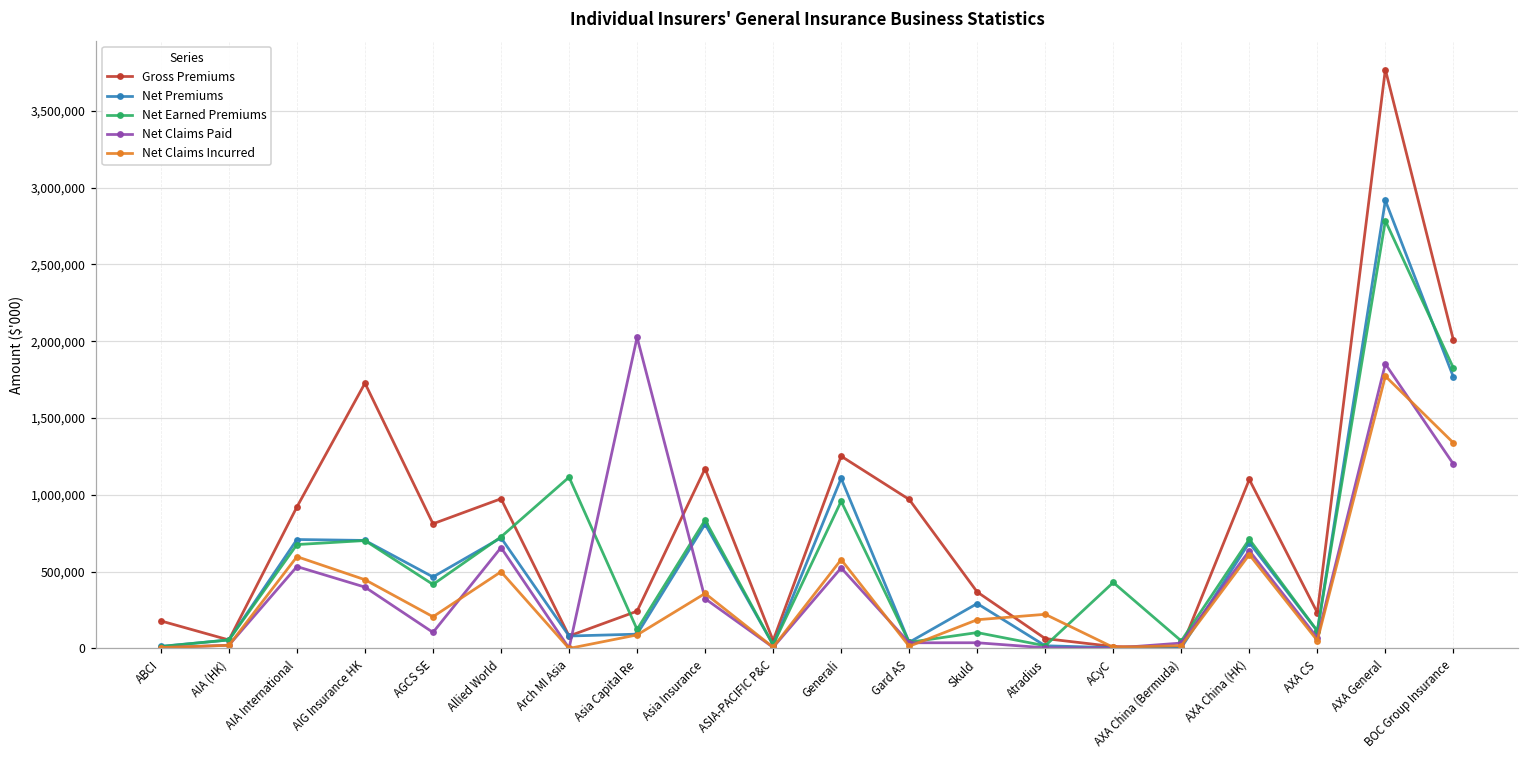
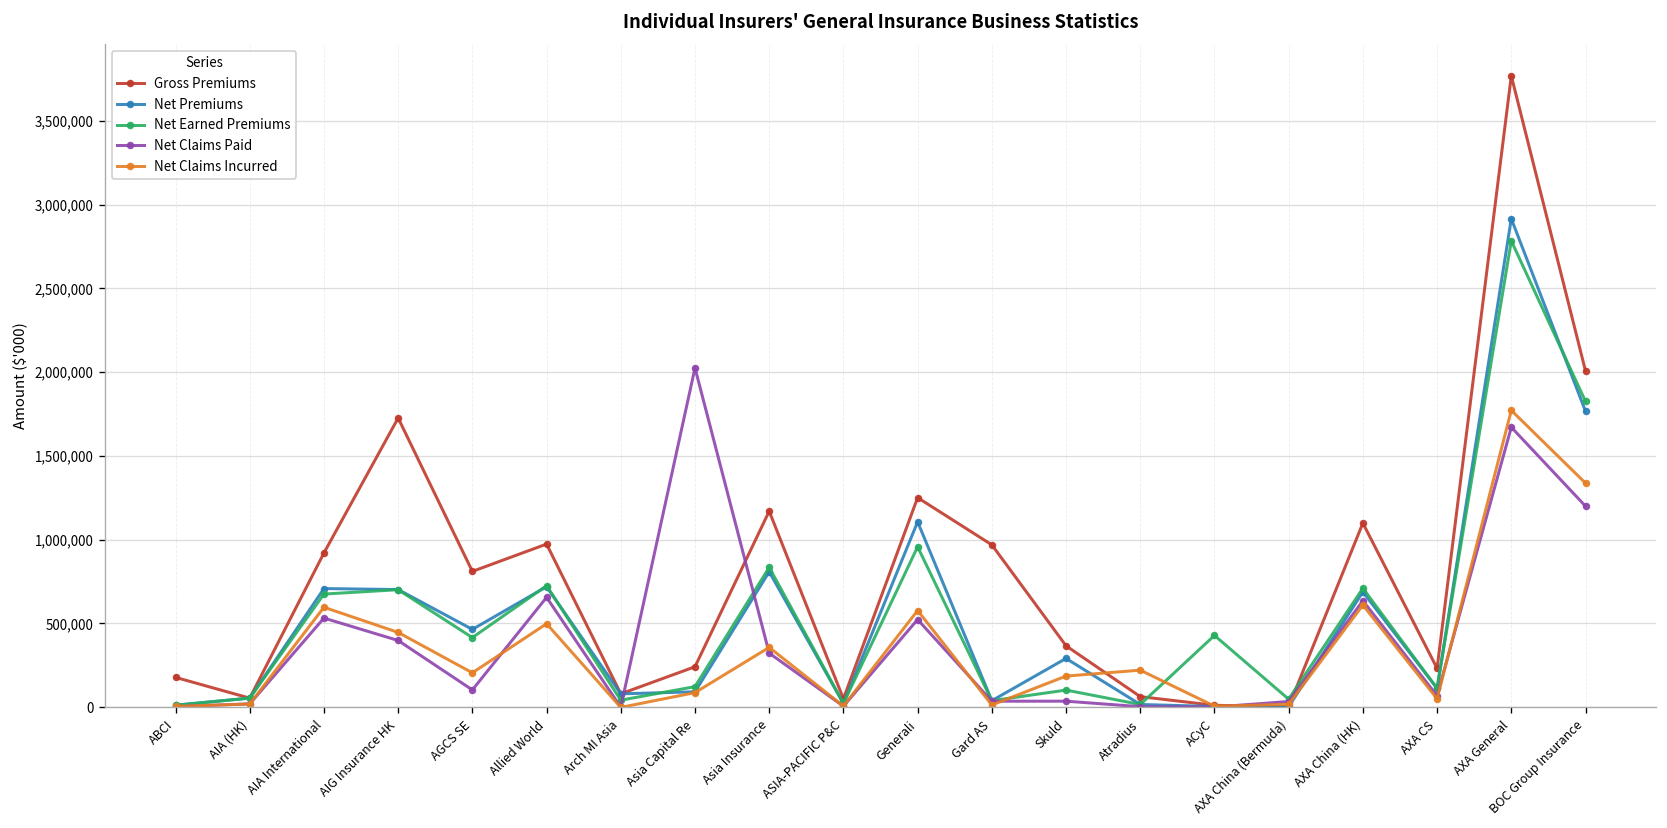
  {
    "Gross Premiums": {
      "ABCI": "180,000",
      "AIA International": "920,000",
      "AIG Insurance HK": "1,730,000",
      "AGCS SE": "810,000",
      "Allied World": "970,000",
      "Asia Capital Re": "240,000",
      "Asia Insurance": "1,170,000",
      "ASIA-PACIFIC P&C": "50,000",
      "Generali": "1,250,000",
      "Gard AS": "970,000",
      "Skuld": "370,000",
      "Atradius": "60,000",
      "AXA China (HK)": "1,100,000",
      "AXA CS": "230,000",
      "AXA General": "3,770,000",
      "BOC Group Insurance": "2,010,000"
    },
    "Net Premiums": {
      "AIA International": "710,000",
      "AGCS SE": "460,000",
      "Asia Insurance": "810,000",
      "Generali": "1,110,000",
      "Skuld": "290,000",
      "AXA China (HK)": "690,000",
      "AXA General": "2,920,000",
      "BOC Group Insurance": "1,770,000"
    },
    "Net Earned Premiums": {
      "AIA International": "680,000",
      "AGCS SE": "420,000",
-     "Arch MI Asia": "1,110,000",
+     "Arch MI Asia": "40,000",
      "Asia Capital Re": "120,000",
      "Asia Insurance": "830,000",
      "Generali": "960,000",
      "Skuld": "100,000",
      "ACyC": "430,000",
      "AXA China (HK)": "710,000",
      "AXA General": "2,780,000",
      "BOC Group Insurance": "1,830,000"
    },
    "Net Claims Paid": {
      "AIA International": "530,000",
      "AIG Insurance HK": "400,000",
      "AGCS SE": "100,000",
      "Allied World": "660,000",
      "Asia Capital Re": "2,030,000",
      "Asia Insurance": "320,000",
      "Generali": "520,000",
      "Skuld": "40,000",
      "AXA China (HK)": "640,000",
-     "AXA General": "1,850,000",
+     "AXA General": "1,670,000",
      "BOC Group Insurance": "1,200,000"
    },
    "Net Claims Incurred": {
      "AIA International": "600,000",
      "AIG Insurance HK": "450,000",
      "AGCS SE": "210,000",
      "Allied World": "500,000",
      "Asia Insurance": "360,000",
      "Generali": "580,000",
      "Gard AS": "10,000",
      "Skuld": "190,000",
      "Atradius": "220,000",
      "AXA China (HK)": "610,000",
      "AXA General": "1,770,000",
      "BOC Group Insurance": "1,340,000"
    }
  }
